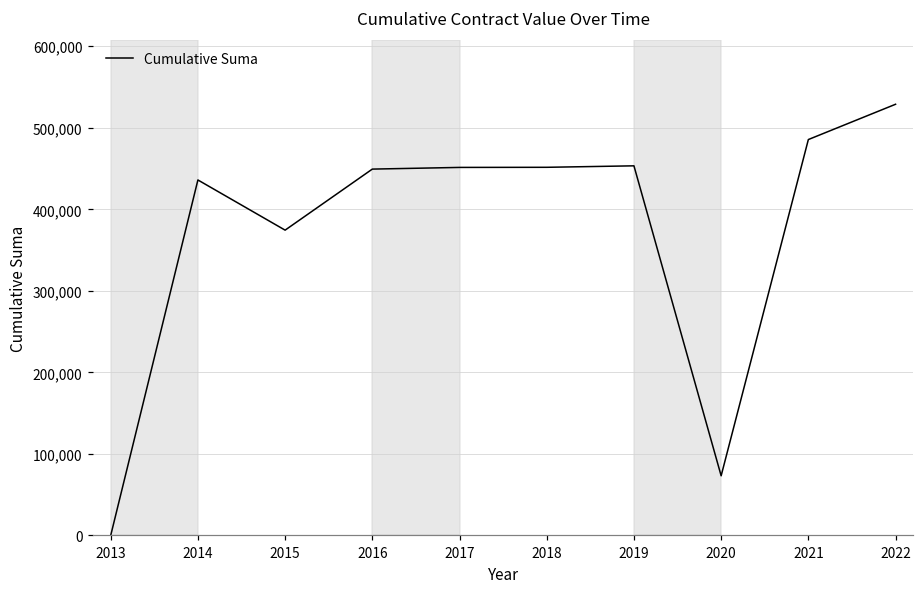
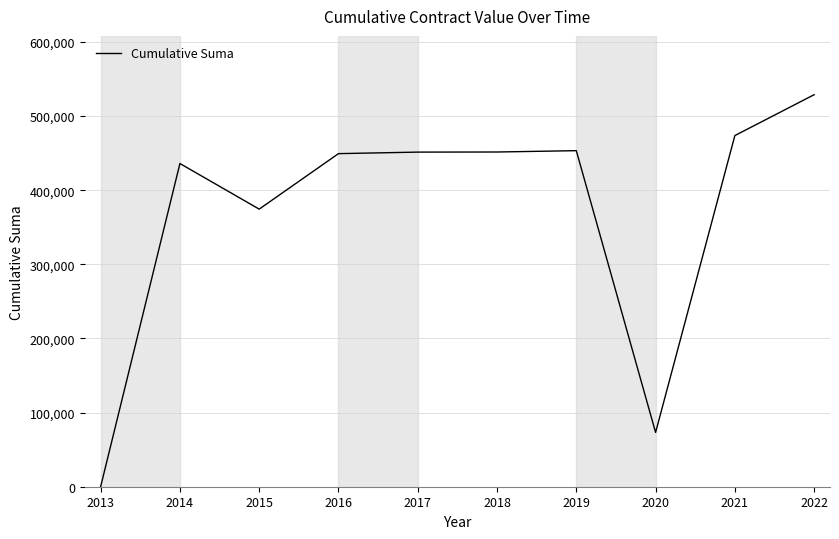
  {
    "2013": "0",
    "2014": "440,000",
    "2015": "370,000",
    "2016": "450,000",
    "2017": "450,000",
    "2018": "450,000",
    "2019": "450,000",
    "2020": "70,000",
-   "2021": "490,000",
+   "2021": "470,000",
    "2022": "530,000"
  }
